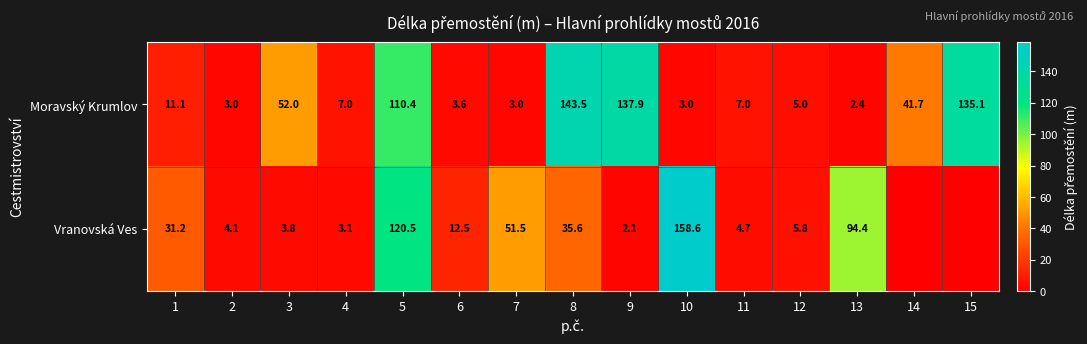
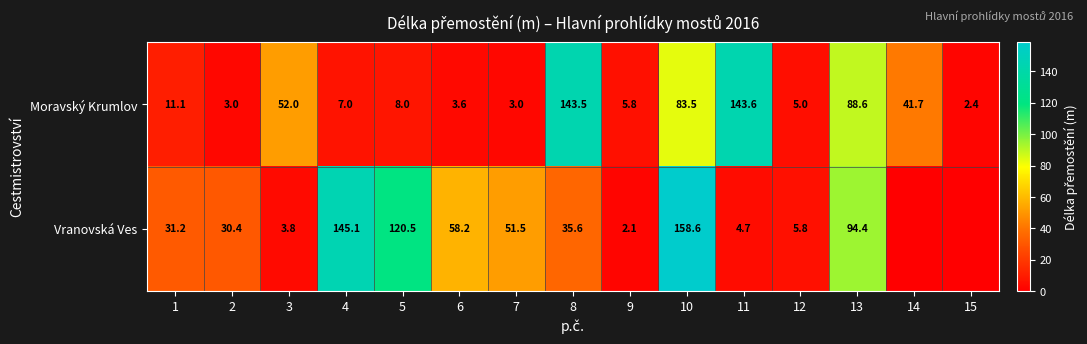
  {
    "Moravský Krumlov": {
      "1": 11.1,
      "2": 3.0,
      "3": 52.0,
      "4": 7.0,
-     "5": 110.4,
+     "5": 8.0,
      "6": 3.6,
      "7": 3.0,
      "8": 143.5,
-     "9": 137.9,
-     "10": 3.0,
-     "11": 7.0,
+     "9": 5.8,
+     "10": 83.5,
+     "11": 143.6,
      "12": 5.0,
-     "13": 2.4,
+     "13": 88.6,
      "14": 41.7,
-     "15": 135.1
+     "15": 2.4
    },
    "Vranovská Ves": {
      "1": 31.2,
-     "2": 4.1,
+     "2": 30.4,
      "3": 3.8,
-     "4": 3.1,
+     "4": 145.1,
      "5": 120.5,
-     "6": 12.5,
+     "6": 58.2,
      "7": 51.5,
      "8": 35.6,
      "9": 2.1,
      "10": 158.6,
      "11": 4.7,
      "12": 5.8,
      "13": 94.4
    }
  }
